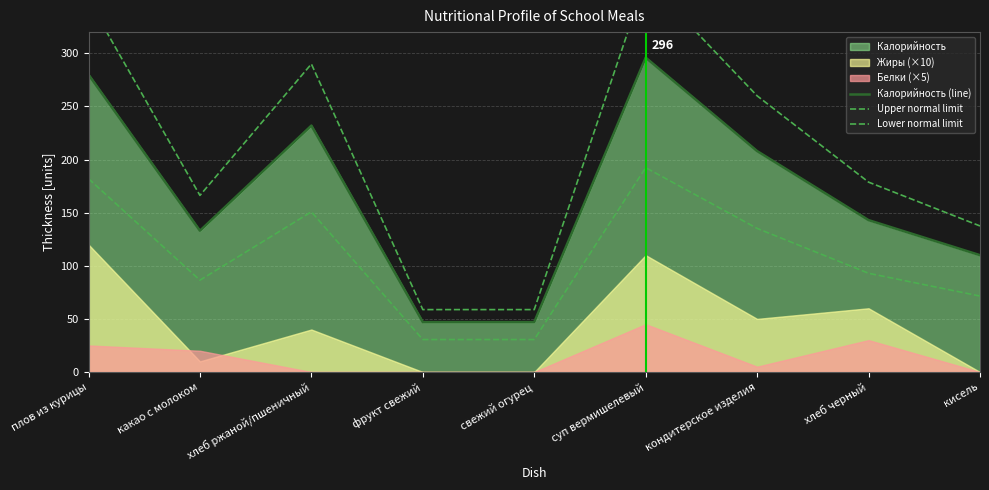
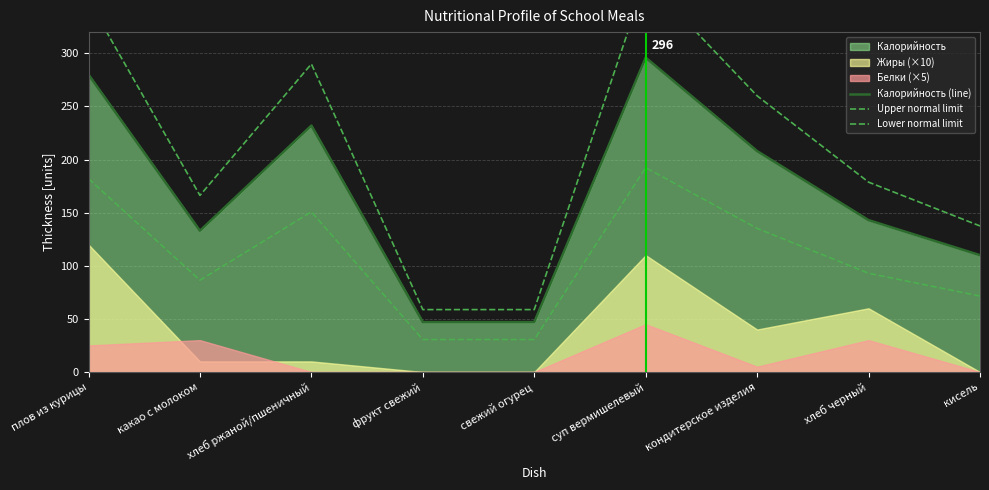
  {
    "Жиры (×10)": {
      "плов из курицы": 120,
      "какао с молоком": 10,
-     "хлеб ржаной/пшеничный": 40,
+     "хлеб ржаной/пшеничный": 10,
      "суп вермишелевый": 110,
-     "кондитерское изделия": 50,
+     "кондитерское изделия": 40,
      "хлеб черный": 60
    },
    "Белки (×5)": {
      "плов из курицы": 25,
-     "какао с молоком": 20,
+     "какао с молоком": 30,
      "хлеб ржаной/пшеничный": 0,
      "суп вермишелевый": 45,
      "кондитерское изделия": 5,
      "хлеб черный": 30
    }
  }
